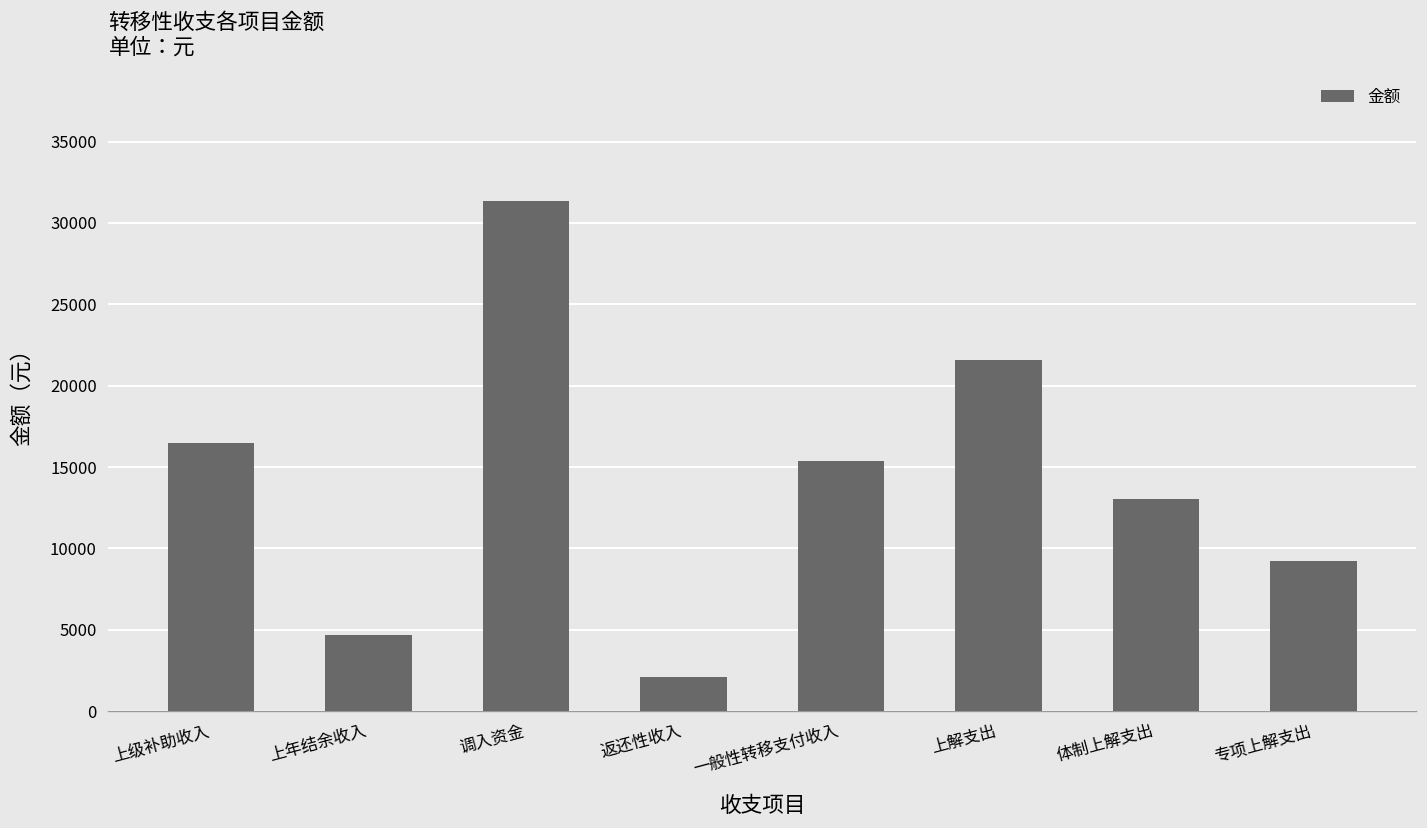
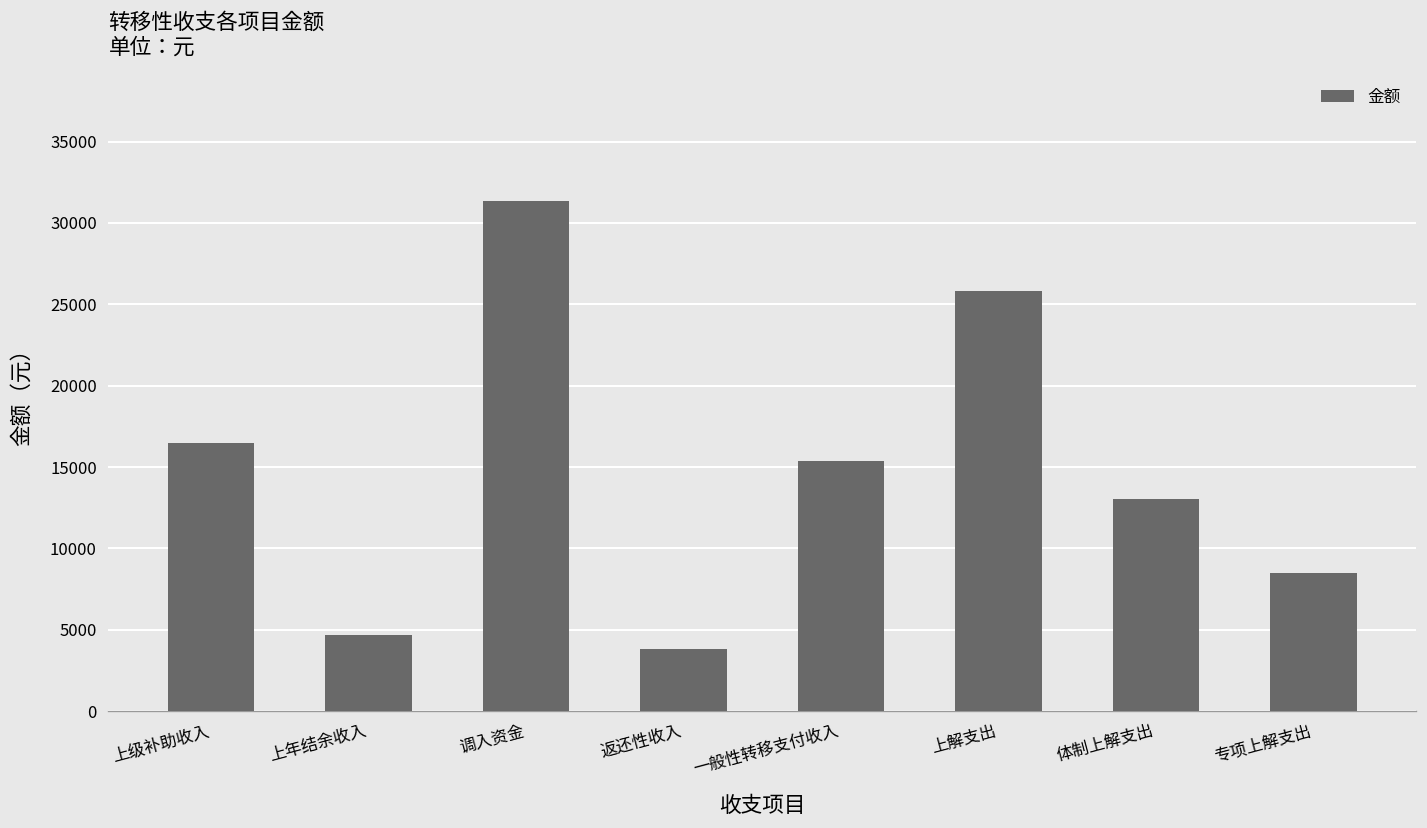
  {
    "上级补助收入": 16500,
    "上年结余收入": 4700,
    "调入资金": 31300,
-   "返还性收入": 2100,
+   "返还性收入": 3800,
    "一般性转移支付收入": 15300,
-   "上解支出": 21600,
+   "上解支出": 25800,
    "体制上解支出": 13100,
-   "专项上解支出": 9200
+   "专项上解支出": 8500
  }
